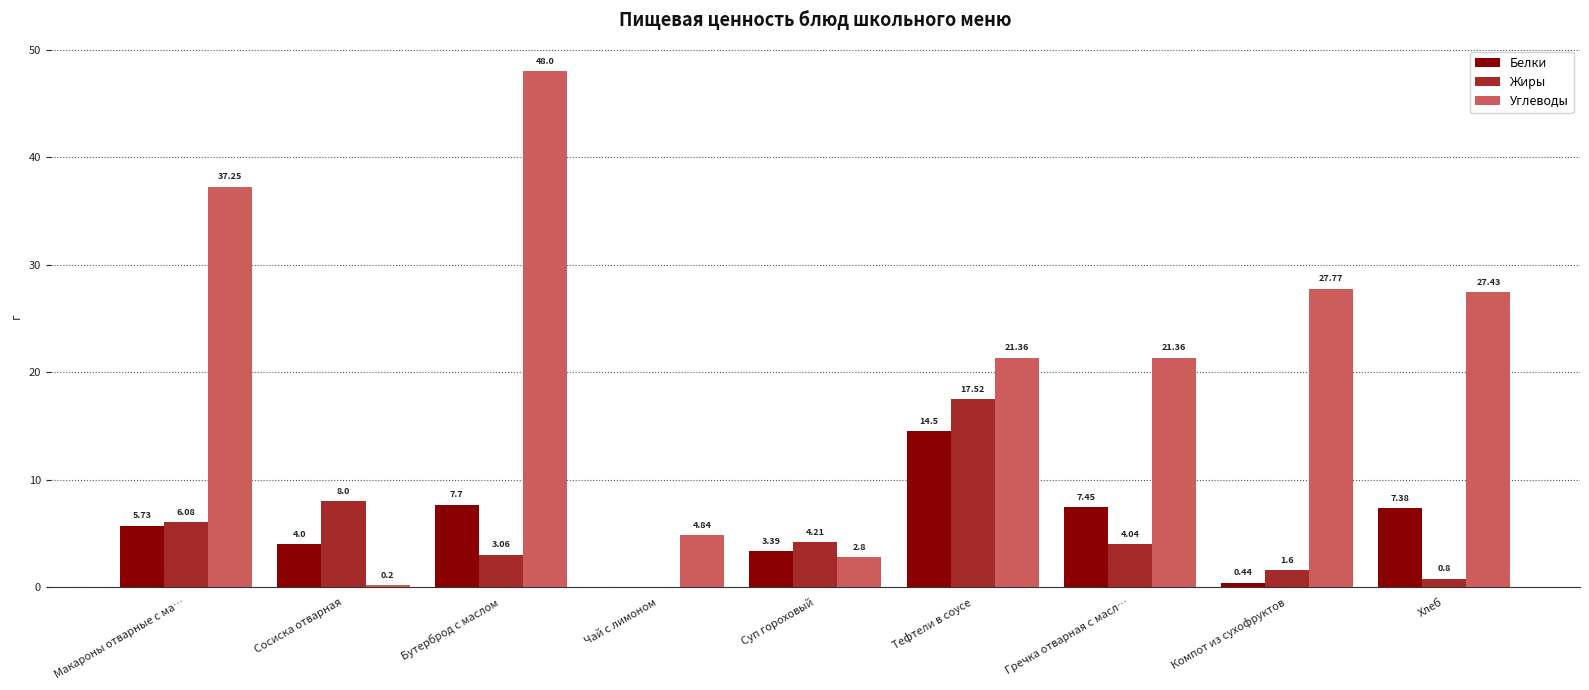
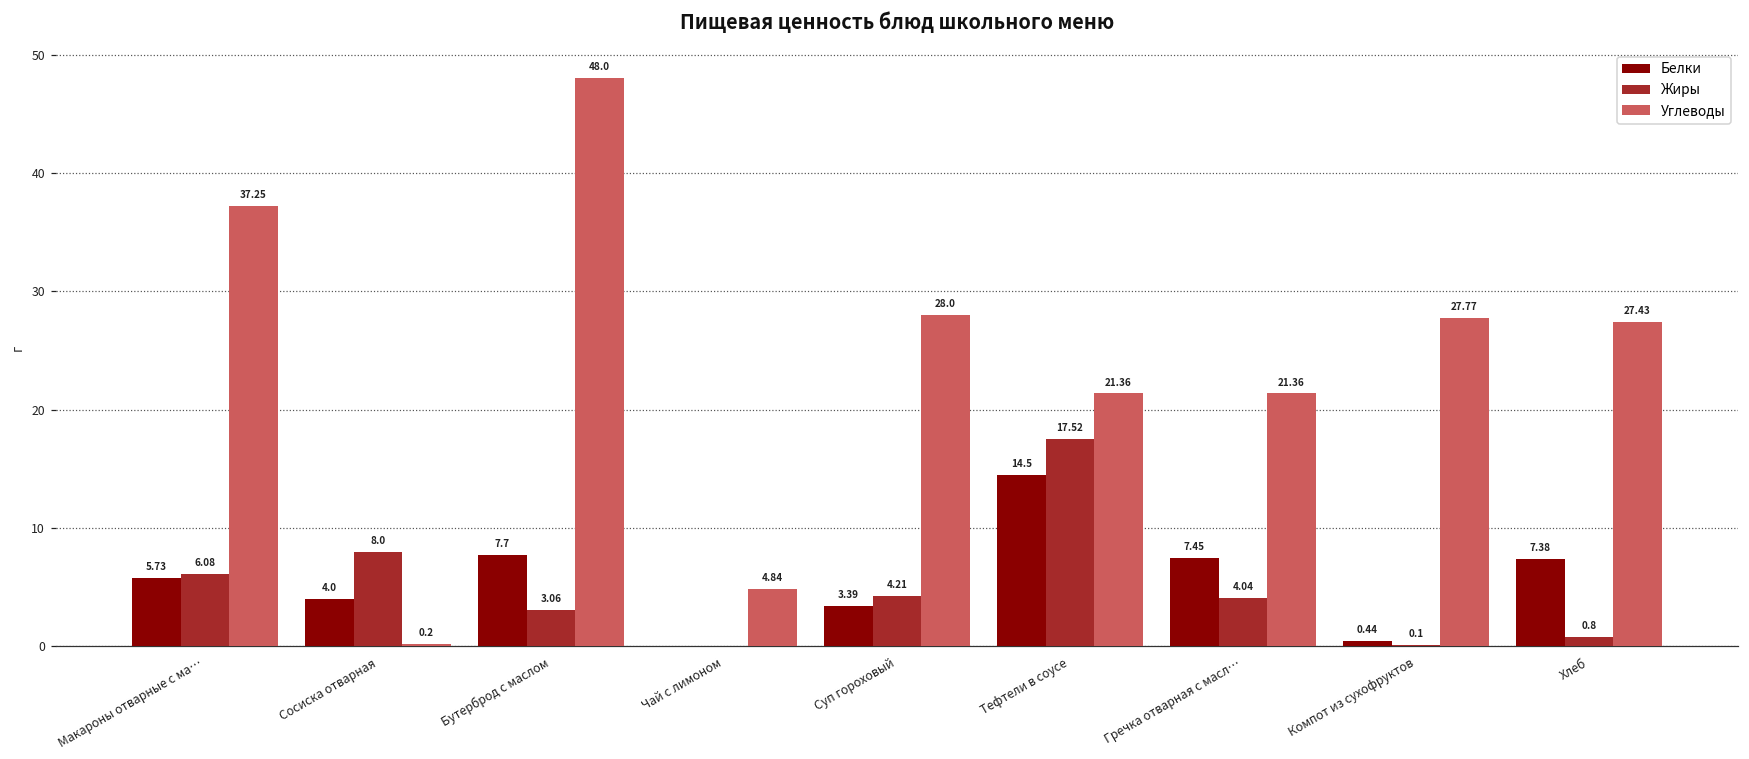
  {
    "Белки": {
      "Макароны отварные с ма…": 5.73,
      "Сосиска отварная": 4.0,
      "Бутерброд с маслом": 7.7,
      "Суп гороховый": 3.39,
      "Тефтели в соусе": 14.5,
      "Гречка отварная с масл…": 7.45,
      "Компот из сухофруктов": 0.44,
      "Хлеб": 7.38
    },
    "Жиры": {
      "Макароны отварные с ма…": 6.08,
      "Сосиска отварная": 8.0,
      "Бутерброд с маслом": 3.06,
      "Суп гороховый": 4.21,
      "Тефтели в соусе": 17.52,
      "Гречка отварная с масл…": 4.04,
-     "Компот из сухофруктов": 1.6,
+     "Компот из сухофруктов": 0.1,
      "Хлеб": 0.8
    },
    "Углеводы": {
      "Макароны отварные с ма…": 37.25,
      "Сосиска отварная": 0.2,
      "Бутерброд с маслом": 48.0,
      "Чай с лимоном": 4.84,
-     "Суп гороховый": 2.8,
+     "Суп гороховый": 28.0,
      "Тефтели в соусе": 21.36,
      "Гречка отварная с масл…": 21.36,
      "Компот из сухофруктов": 27.77,
      "Хлеб": 27.43
    }
  }
